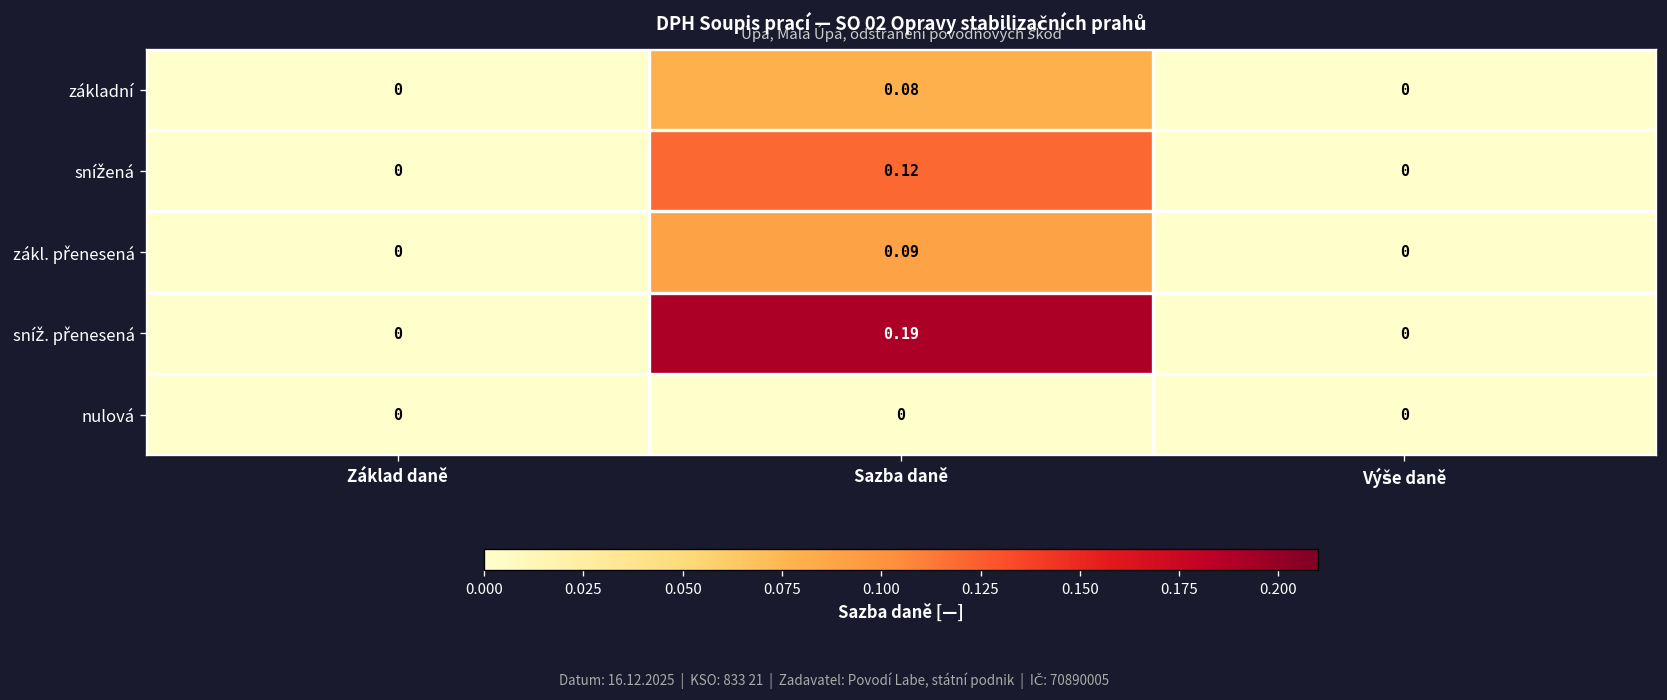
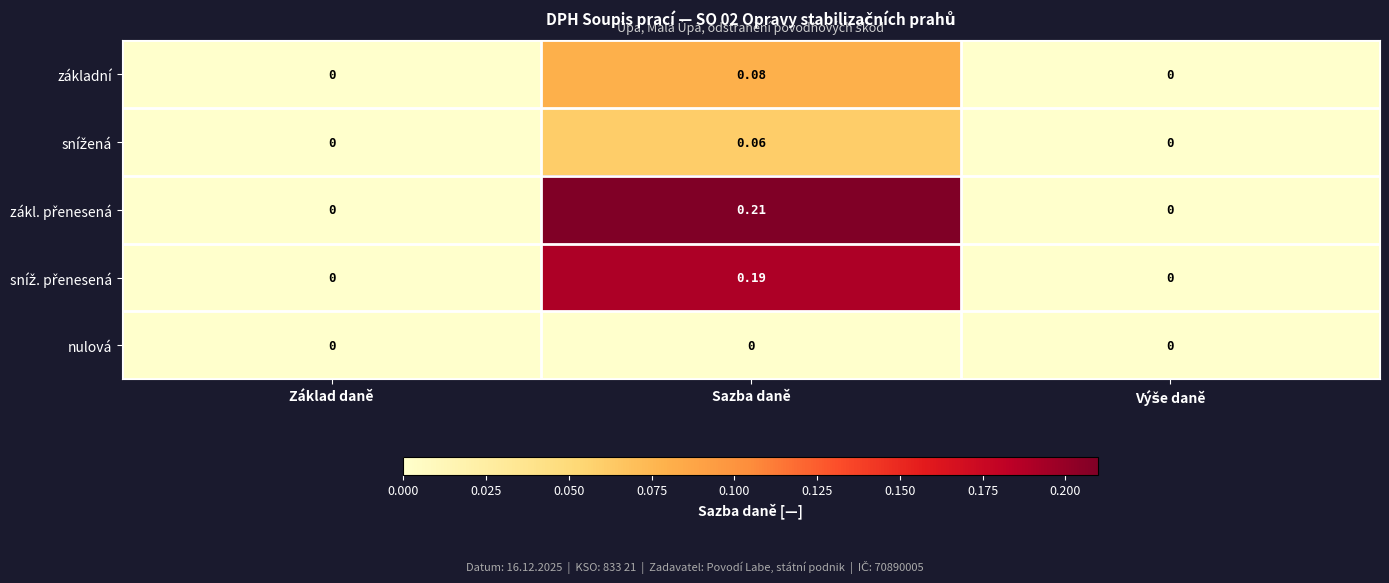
  {
    "základní": {
      "Základ daně": 0,
      "Sazba daně": 0.08,
      "Výše daně": 0
    },
    "snížená": {
      "Základ daně": 0,
-     "Sazba daně": 0.12,
+     "Sazba daně": 0.06,
      "Výše daně": 0
    },
    "zákl. přenesená": {
      "Základ daně": 0,
-     "Sazba daně": 0.09,
+     "Sazba daně": 0.21,
      "Výše daně": 0
    },
    "sníž. přenesená": {
      "Základ daně": 0,
      "Sazba daně": 0.19,
      "Výše daně": 0
    },
    "nulová": {
      "Základ daně": 0,
      "Sazba daně": 0,
      "Výše daně": 0
    }
  }
